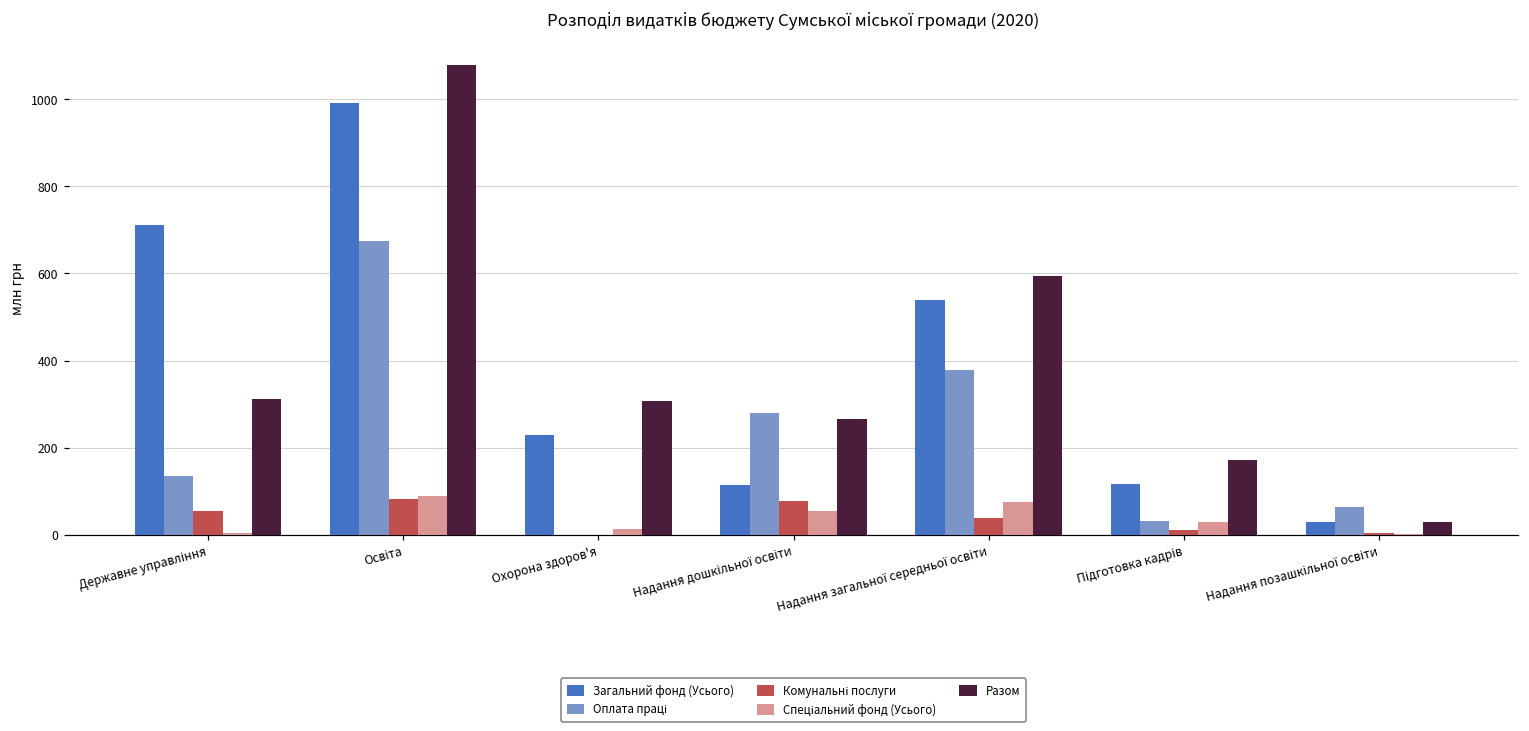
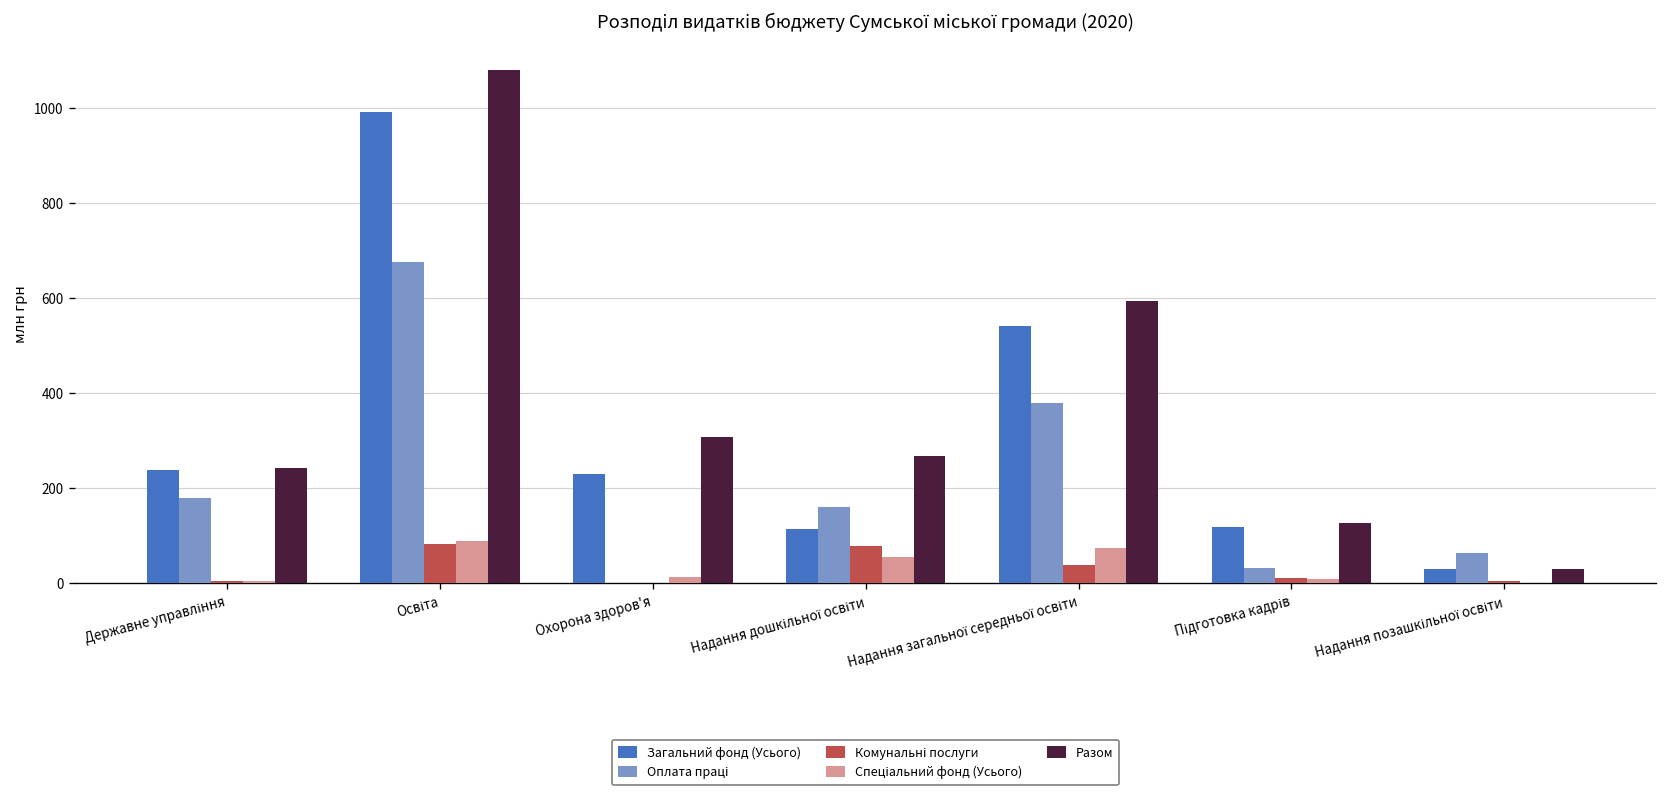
  {
    "Загальний фонд (Усього)": {
-     "Державне управління": 710,
+     "Державне управління": 240,
      "Освіта": 990,
      "Охорона здоров'я": 230,
      "Надання дошкільної освіти": 110,
      "Надання загальної середньої освіти": 540,
      "Підготовка кадрів": 120,
      "Надання позашкільної освіти": 30
    },
    "Оплата праці": {
-     "Державне управління": 140,
+     "Державне управління": 180,
      "Освіта": 670,
      "Охорона здоров'я": 0,
-     "Надання дошкільної освіти": 280,
+     "Надання дошкільної освіти": 160,
      "Надання загальної середньої освіти": 380,
      "Підготовка кадрів": 30,
      "Надання позашкільної освіти": 60
    },
    "Комунальні послуги": {
-     "Державне управління": 50,
+     "Державне управління": 0,
      "Освіта": 80,
      "Охорона здоров'я": 0,
      "Надання дошкільної освіти": 80,
      "Надання загальної середньої освіти": 40,
      "Підготовка кадрів": 10
    },
    "Спеціальний фонд (Усього)": {
      "Освіта": 90,
      "Охорона здоров'я": 10,
      "Надання дошкільної освіти": 50,
      "Надання загальної середньої освіти": 70,
-     "Підготовка кадрів": 30
+     "Підготовка кадрів": 10
    },
    "Разом": {
-     "Державне управління": 310,
+     "Державне управління": 240,
      "Освіта": 1080,
      "Охорона здоров'я": 310,
      "Надання дошкільної освіти": 270,
      "Надання загальної середньої освіти": 590,
-     "Підготовка кадрів": 170,
+     "Підготовка кадрів": 130,
      "Надання позашкільної освіти": 30
    }
  }
